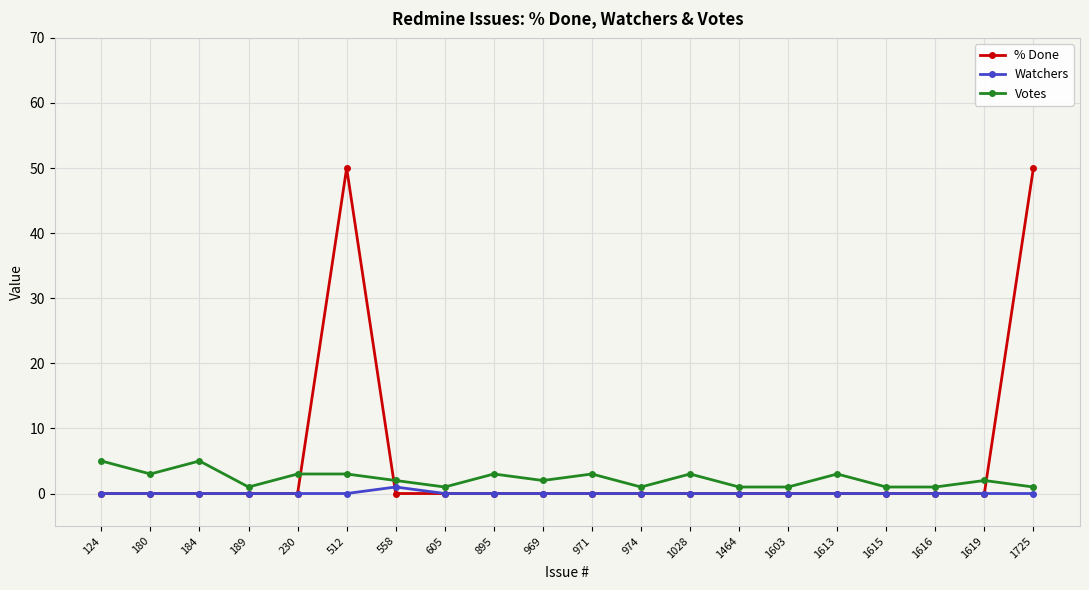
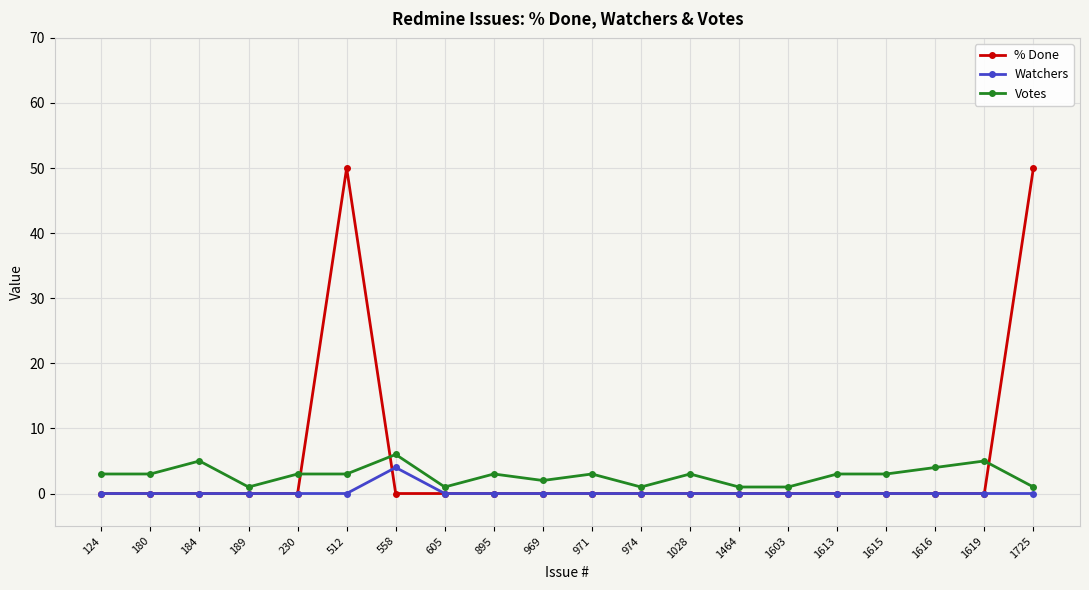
  {
    "% Done": {
      "512": 50,
      "558": 0,
      "1725": 50
    },
    "Watchers": {
      "512": 0,
-     "558": 1,
+     "558": 4,
      "1725": 0
    },
    "Votes": {
-     "124": 5,
+     "124": 3,
      "180": 3,
      "184": 5,
      "189": 1,
      "230": 3,
      "512": 3,
-     "558": 2,
+     "558": 6,
      "605": 1,
      "895": 3,
      "969": 2,
      "971": 3,
      "974": 1,
      "1028": 3,
      "1464": 1,
      "1603": 1,
      "1613": 3,
-     "1615": 1,
-     "1616": 1,
-     "1619": 2,
+     "1615": 3,
+     "1616": 4,
+     "1619": 5,
      "1725": 1
    }
  }
